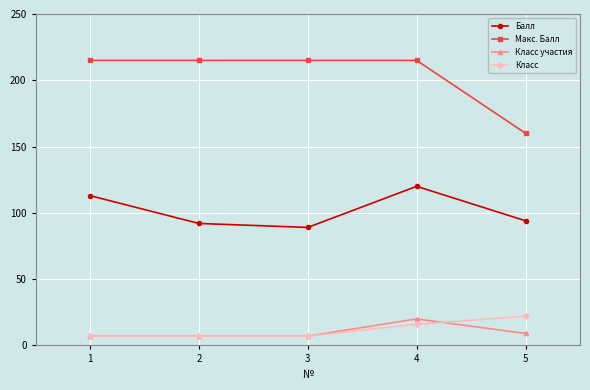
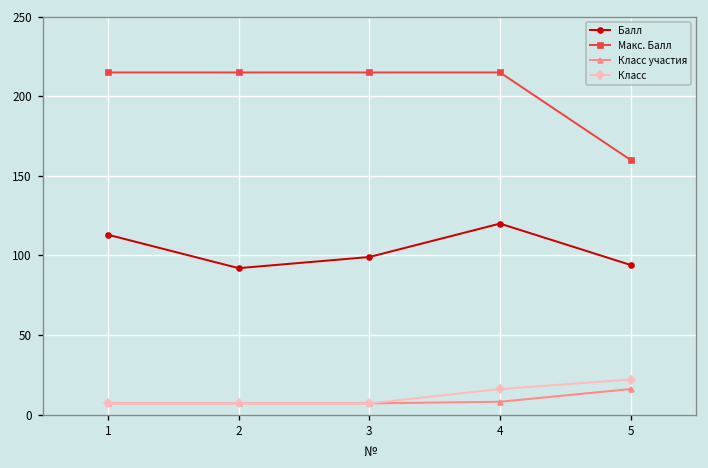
  {
    "Балл": {
      "1": 113,
      "2": 92,
-     "3": 89,
+     "3": 99,
      "4": 120,
      "5": 94
    },
    "Макс. Балл": {
      "1": 215,
      "2": 215,
      "3": 215,
      "4": 215,
      "5": 160
    },
    "Класс участия": {
-     "4": 20,
-     "5": 9
+     "4": 8,
+     "5": 16
    },
    "Класс": {
      "4": 16,
      "5": 22
    }
  }
